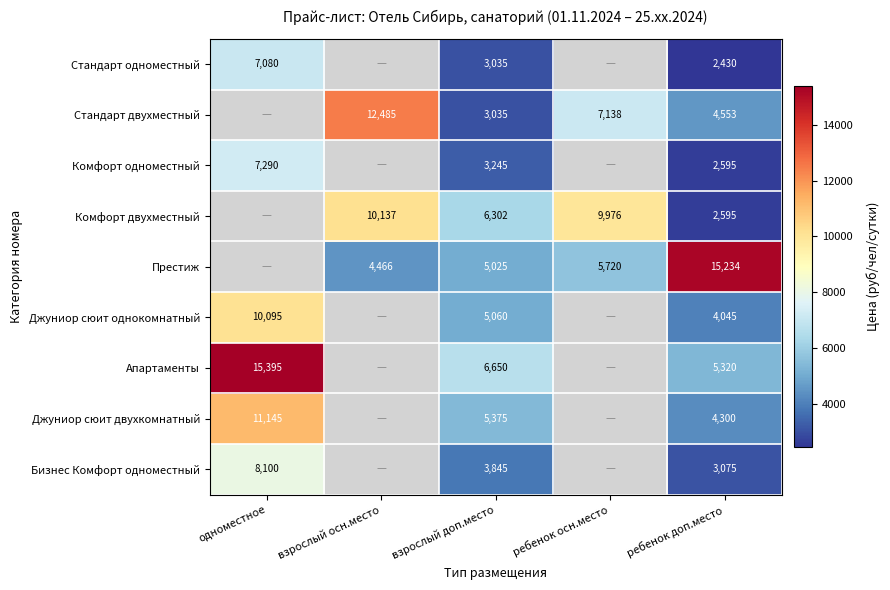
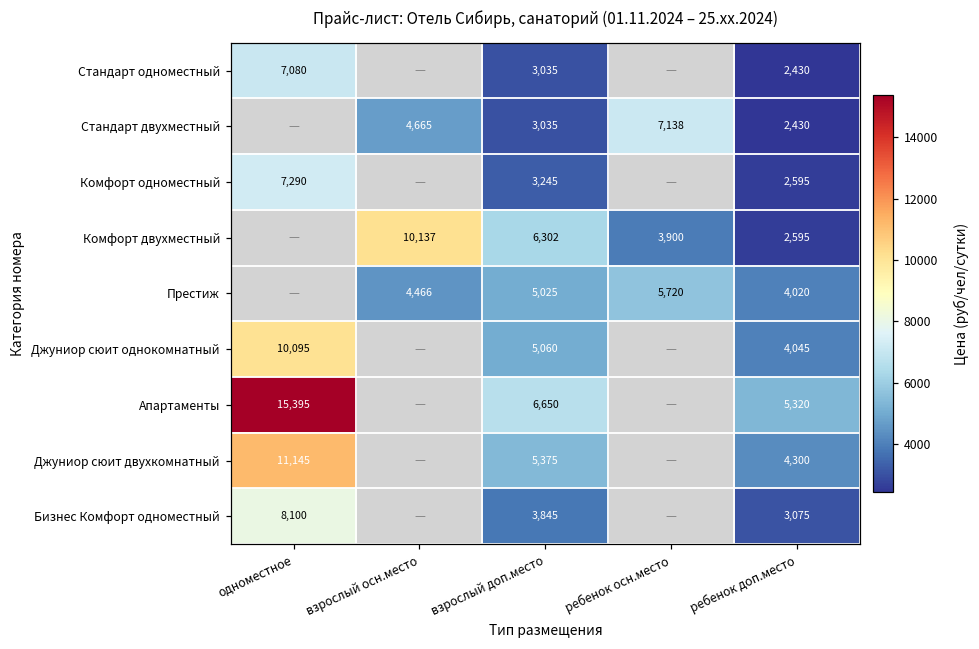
  {
    "Стандарт одноместный": {
      "одноместное": "7,080",
      "взрослый доп.место": "3,035",
      "ребенок доп.место": "2,430"
    },
    "Стандарт двухместный": {
-     "взрослый осн.место": "12,485",
+     "взрослый осн.место": "4,665",
      "взрослый доп.место": "3,035",
      "ребенок осн.место": "7,138",
-     "ребенок доп.место": "4,553"
+     "ребенок доп.место": "2,430"
    },
    "Комфорт одноместный": {
      "одноместное": "7,290",
      "взрослый доп.место": "3,245",
      "ребенок доп.место": "2,595"
    },
    "Комфорт двухместный": {
      "взрослый осн.место": "10,137",
      "взрослый доп.место": "6,302",
-     "ребенок осн.место": "9,976",
+     "ребенок осн.место": "3,900",
      "ребенок доп.место": "2,595"
    },
    "Престиж": {
      "взрослый осн.место": "4,466",
      "взрослый доп.место": "5,025",
      "ребенок осн.место": "5,720",
-     "ребенок доп.место": "15,234"
+     "ребенок доп.место": "4,020"
    },
    "Джуниор сюит однокомнатный": {
      "одноместное": "10,095",
      "взрослый доп.место": "5,060",
      "ребенок доп.место": "4,045"
    },
    "Апартаменты": {
      "одноместное": "15,395",
      "взрослый доп.место": "6,650",
      "ребенок доп.место": "5,320"
    },
    "Джуниор сюит двухкомнатный": {
      "одноместное": "11,145",
      "взрослый доп.место": "5,375",
      "ребенок доп.место": "4,300"
    },
    "Бизнес Комфорт одноместный": {
      "одноместное": "8,100",
      "взрослый доп.место": "3,845",
      "ребенок доп.место": "3,075"
    }
  }
